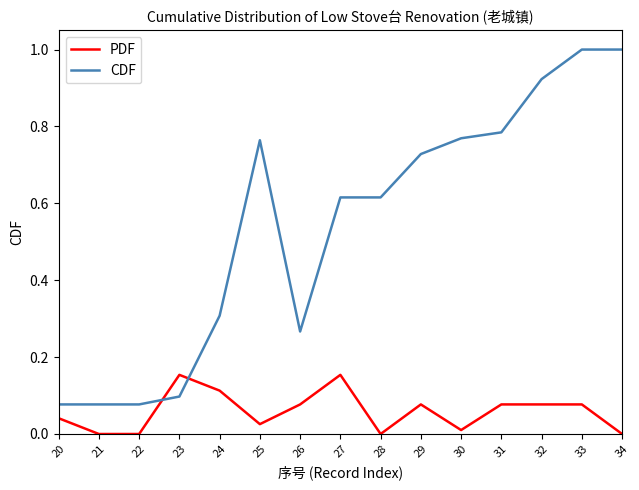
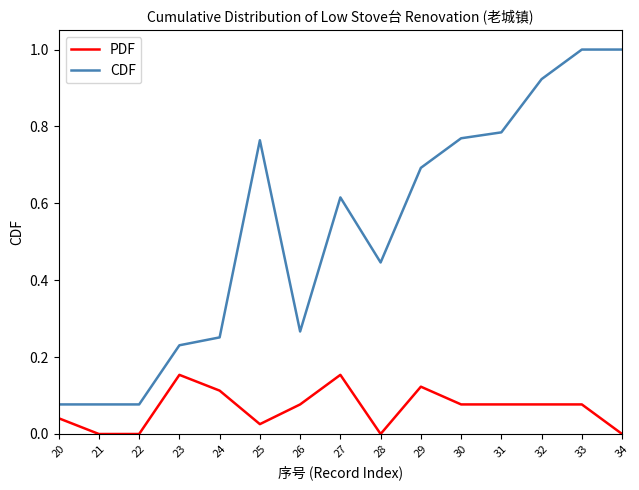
  {
    "PDF": {
      "20": 0.04,
      "21": 0.00,
      "22": 0.00,
      "23": 0.15,
      "24": 0.11,
      "25": 0.03,
      "26": 0.08,
      "27": 0.15,
      "28": 0.00,
-     "29": 0.08,
-     "30": 0.01,
+     "29": 0.12,
+     "30": 0.08,
      "31": 0.08,
      "32": 0.08,
      "33": 0.08,
      "34": 0.00
    },
    "CDF": {
      "20": 0.08,
      "21": 0.08,
      "22": 0.08,
-     "23": 0.10,
-     "24": 0.31,
+     "23": 0.23,
+     "24": 0.25,
      "25": 0.76,
      "26": 0.27,
      "27": 0.62,
-     "28": 0.62,
-     "29": 0.73,
+     "28": 0.45,
+     "29": 0.69,
      "30": 0.77,
      "31": 0.78,
      "32": 0.92,
      "33": 1.00,
      "34": 1.00
    }
  }
